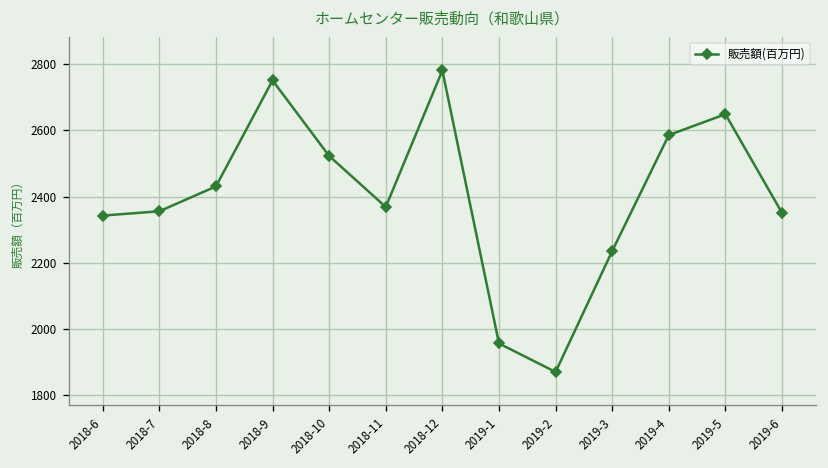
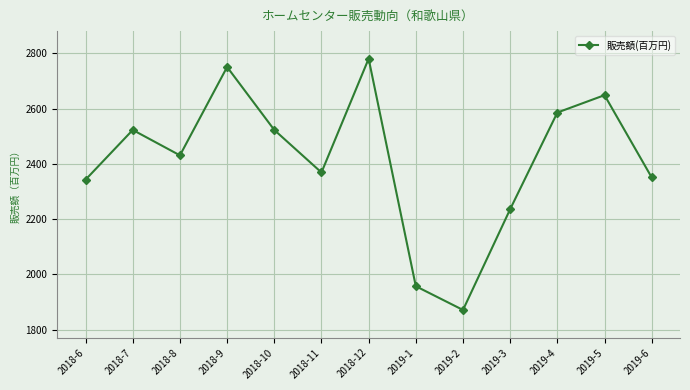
  {
    "2018-6": 2340,
-   "2018-7": 2360,
+   "2018-7": 2520,
    "2018-8": 2430,
    "2018-9": 2750,
    "2018-10": 2520,
    "2018-11": 2370,
    "2018-12": 2780,
    "2019-1": 1960,
    "2019-2": 1870,
    "2019-3": 2240,
    "2019-4": 2590,
    "2019-5": 2650,
    "2019-6": 2350
  }
